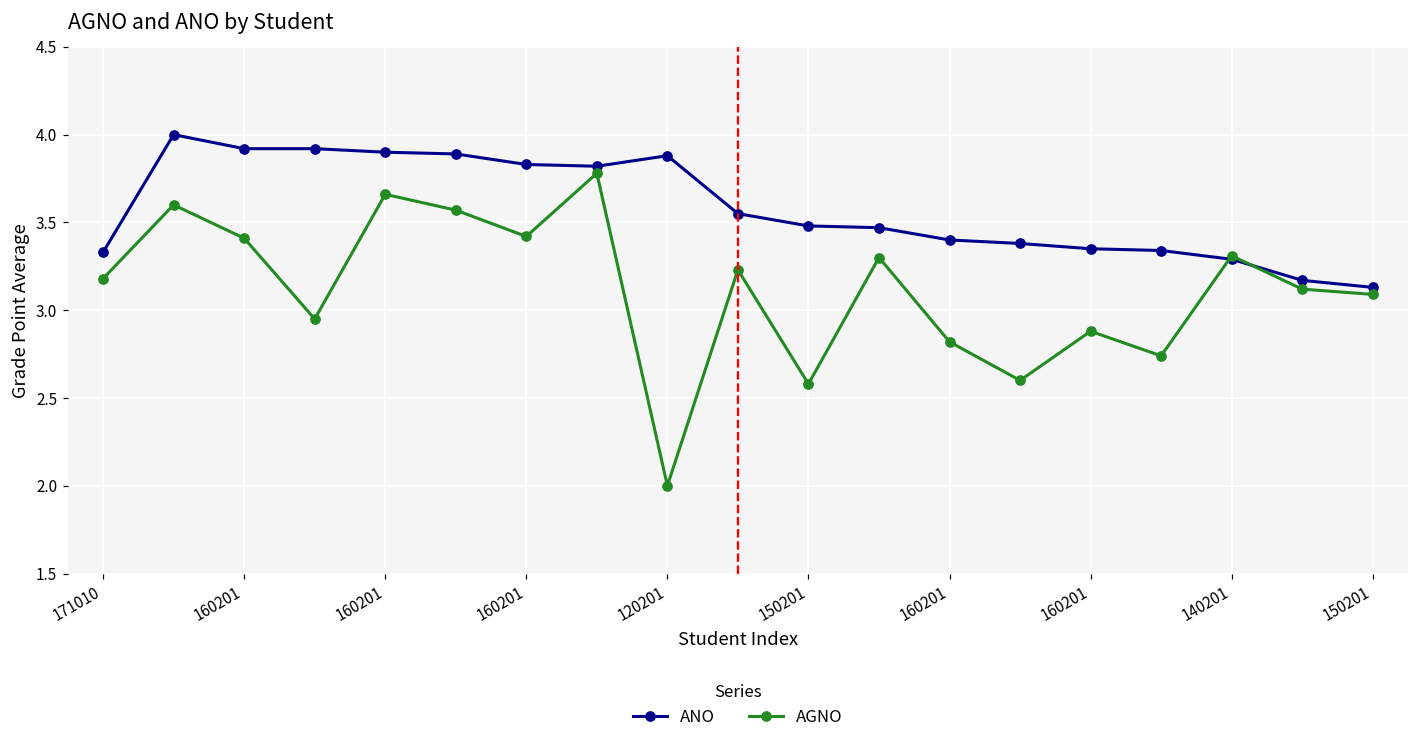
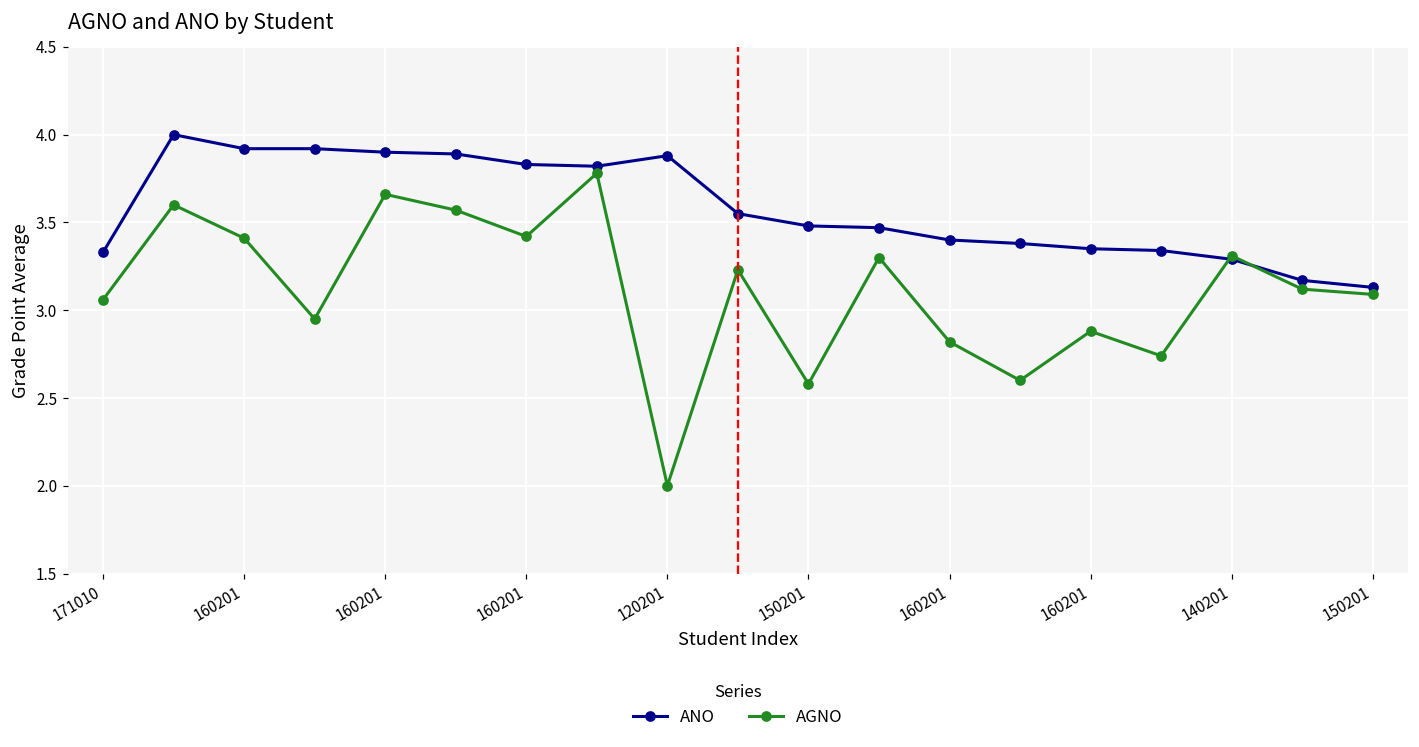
  {
    "ANO": {
      "171010": 3.33,
      "120201": 3.88,
      "140201": 3.29
    },
    "AGNO": {
-     "171010": 3.18,
+     "171010": 3.06,
      "120201": 2.00,
      "140201": 3.31
    }
  }
